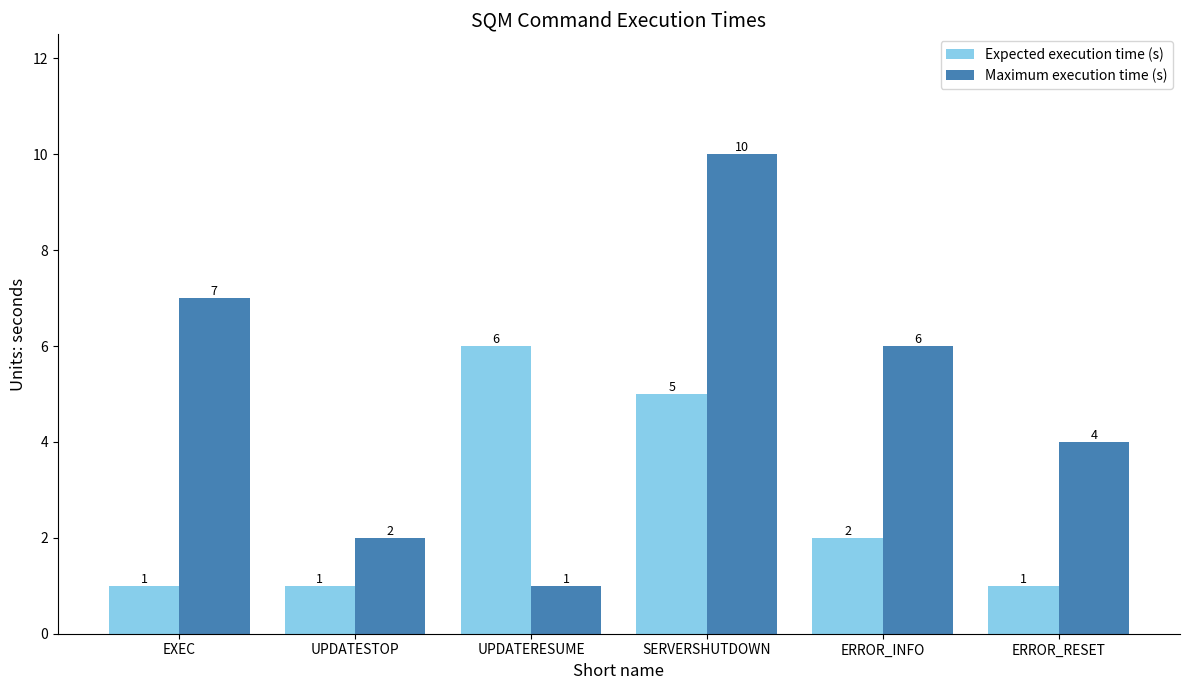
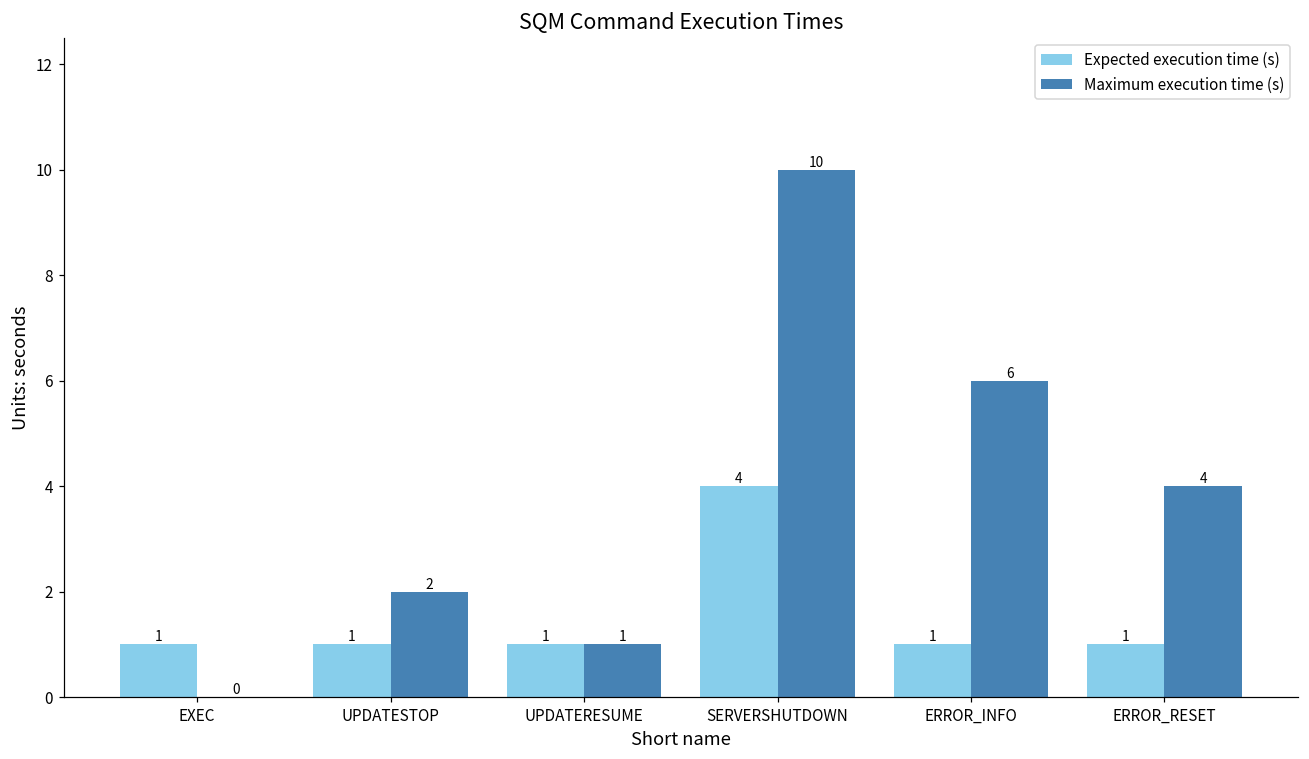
  {
    "Expected execution time (s)": {
      "EXEC": 1,
      "UPDATESTOP": 1,
-     "UPDATERESUME": 6,
-     "SERVERSHUTDOWN": 5,
-     "ERROR_INFO": 2,
+     "UPDATERESUME": 1,
+     "SERVERSHUTDOWN": 4,
+     "ERROR_INFO": 1,
      "ERROR_RESET": 1
    },
    "Maximum execution time (s)": {
-     "EXEC": 7,
+     "EXEC": 0,
      "UPDATESTOP": 2,
      "UPDATERESUME": 1,
      "SERVERSHUTDOWN": 10,
      "ERROR_INFO": 6,
      "ERROR_RESET": 4
    }
  }
